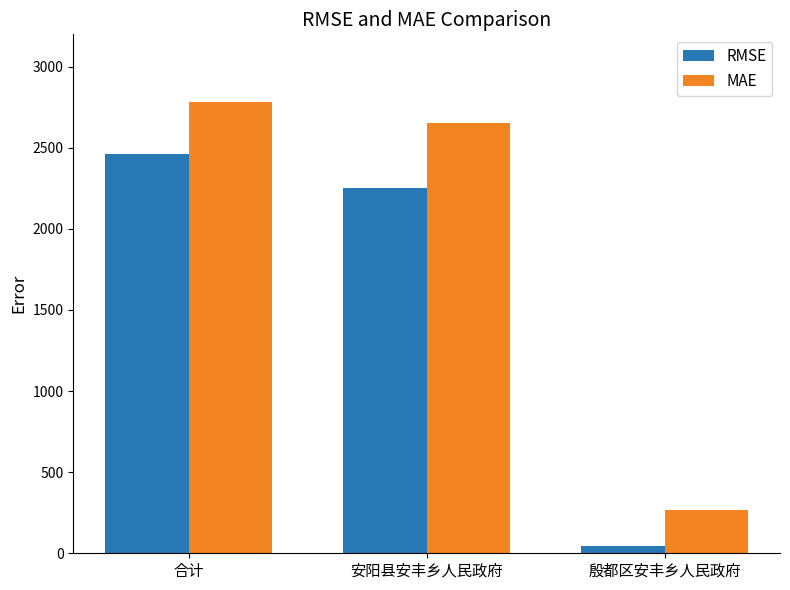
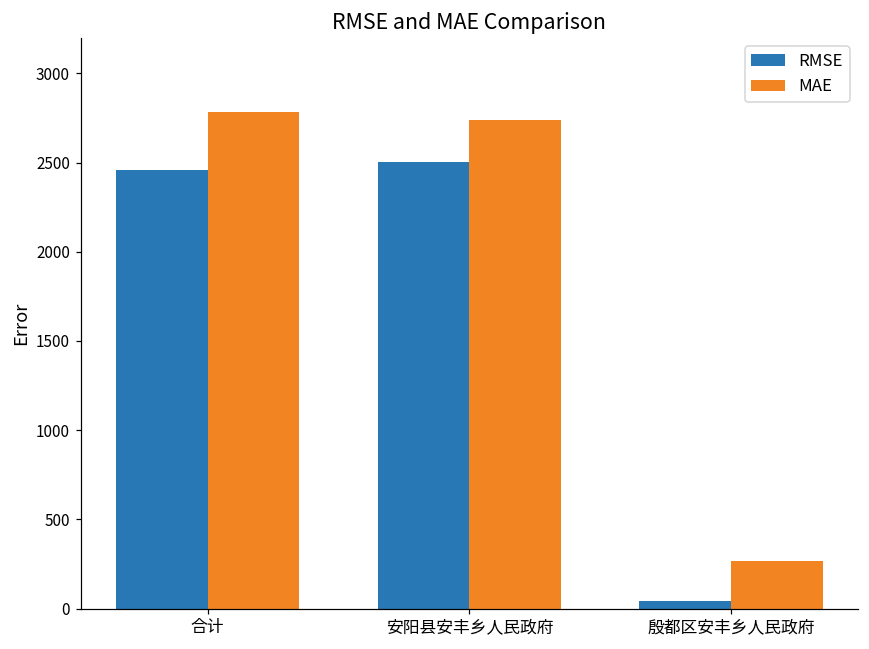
  {
    "RMSE": {
      "合计": 2460,
-     "安阳县安丰乡人民政府": 2250,
+     "安阳县安丰乡人民政府": 2500,
      "殷都区安丰乡人民政府": 40
    },
    "MAE": {
      "合计": 2780,
-     "安阳县安丰乡人民政府": 2660,
+     "安阳县安丰乡人民政府": 2740,
      "殷都区安丰乡人民政府": 270
    }
  }
